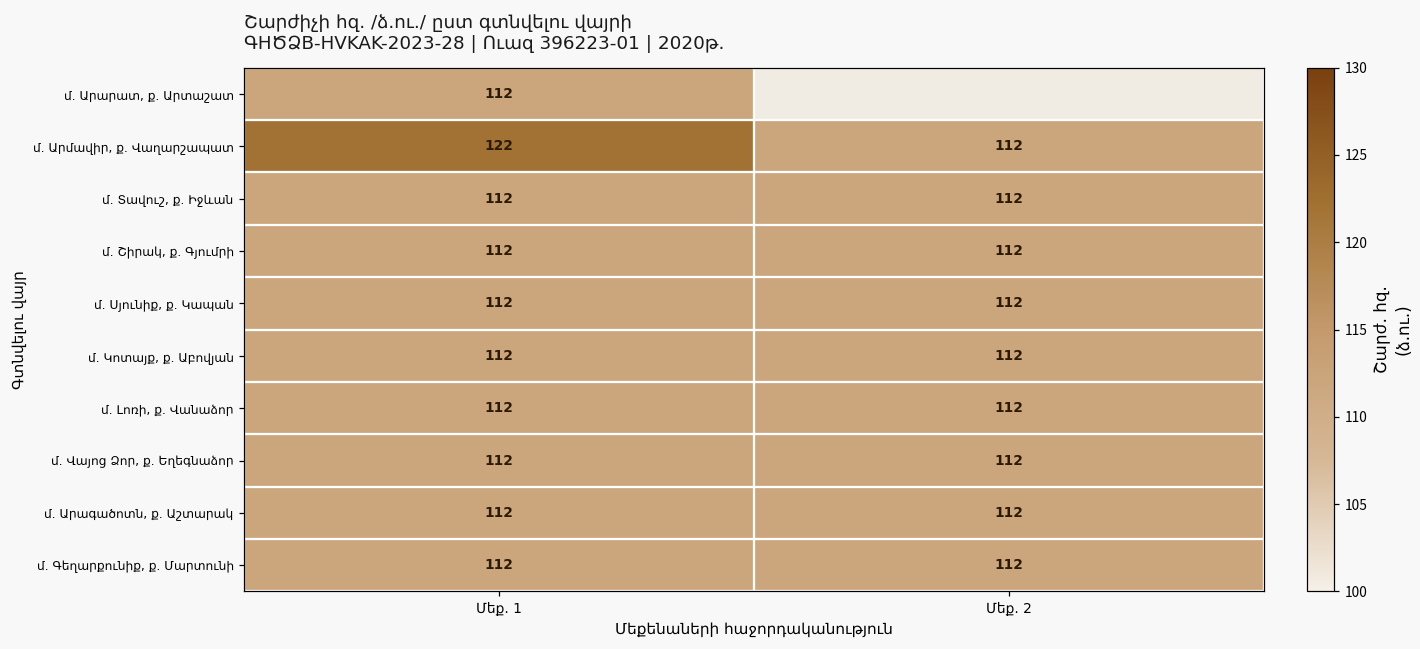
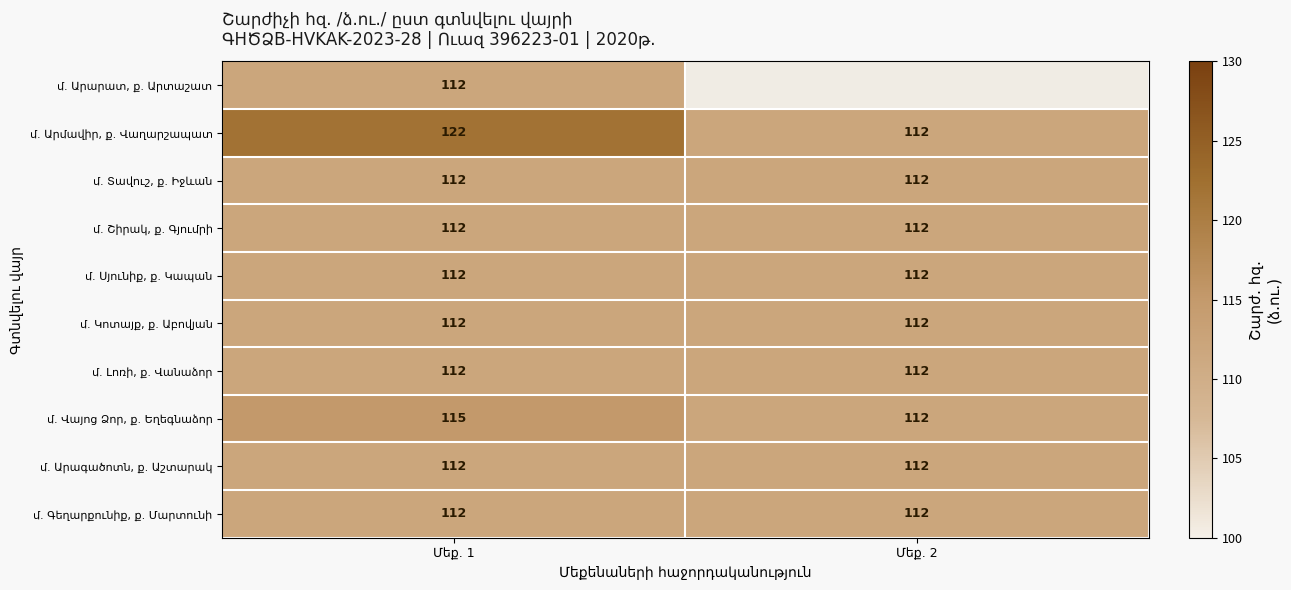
  {
    "մ. Արարատ, ք. Արտաշատ": {
      "Մեք. 1": 112
    },
    "մ. Արմավիր, ք. Վաղարշապատ": {
      "Մեք. 1": 122,
      "Մեք. 2": 112
    },
    "մ. Տավուշ, ք. Իջևան": {
      "Մեք. 1": 112,
      "Մեք. 2": 112
    },
    "մ. Շիրակ, ք. Գյումրի": {
      "Մեք. 1": 112,
      "Մեք. 2": 112
    },
    "մ. Սյունիք, ք. Կապան": {
      "Մեք. 1": 112,
      "Մեք. 2": 112
    },
    "մ. Կոտայք, ք. Աբովյան": {
      "Մեք. 1": 112,
      "Մեք. 2": 112
    },
    "մ. Լոռի, ք. Վանաձոր": {
      "Մեք. 1": 112,
      "Մեք. 2": 112
    },
    "մ. Վայոց Ձոր, ք. Եղեգնաձոր": {
-     "Մեք. 1": 112,
+     "Մեք. 1": 115,
      "Մեք. 2": 112
    },
    "մ. Արագածոտն, ք. Աշտարակ": {
      "Մեք. 1": 112,
      "Մեք. 2": 112
    },
    "մ. Գեղարքունիք, ք. Մարտունի": {
      "Մեք. 1": 112,
      "Մեք. 2": 112
    }
  }
